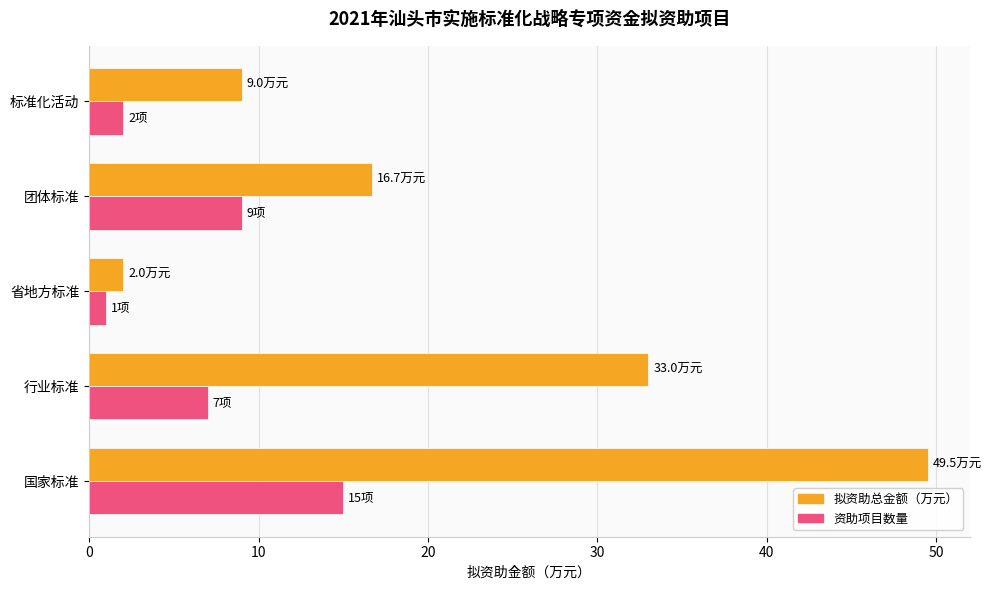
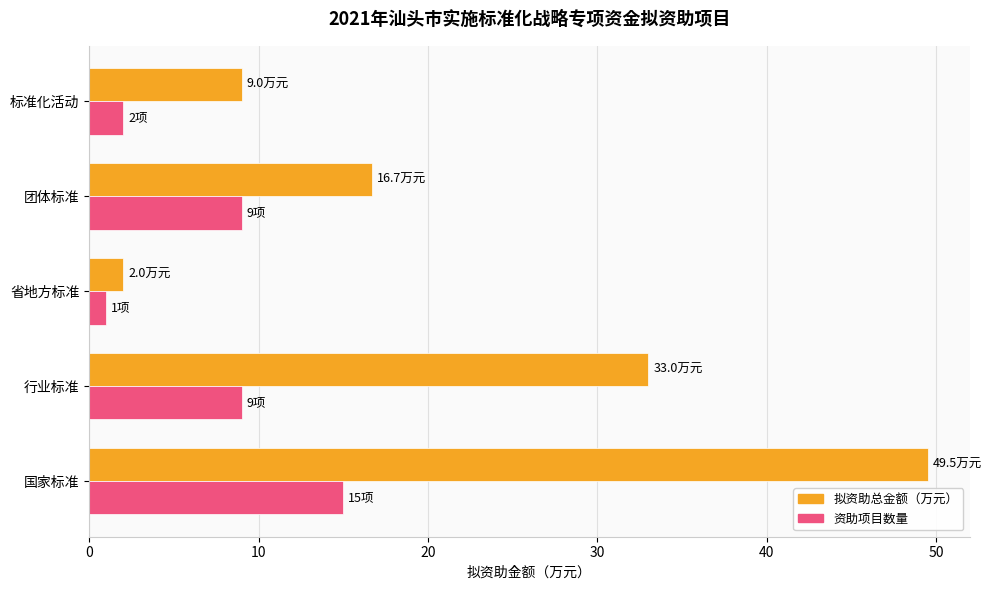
  {
    "拟资助总金额（万元）": {
      "标准化活动": "9.0",
      "团体标准": "16.7",
      "省地方标准": "2.0",
      "行业标准": "33.0",
      "国家标准": "49.5"
    },
    "资助项目数量": {
      "标准化活动": "2项",
      "团体标准": "9项",
      "省地方标准": "1项",
-     "行业标准": "7项",
+     "行业标准": "9项",
      "国家标准": "15项"
    }
  }
